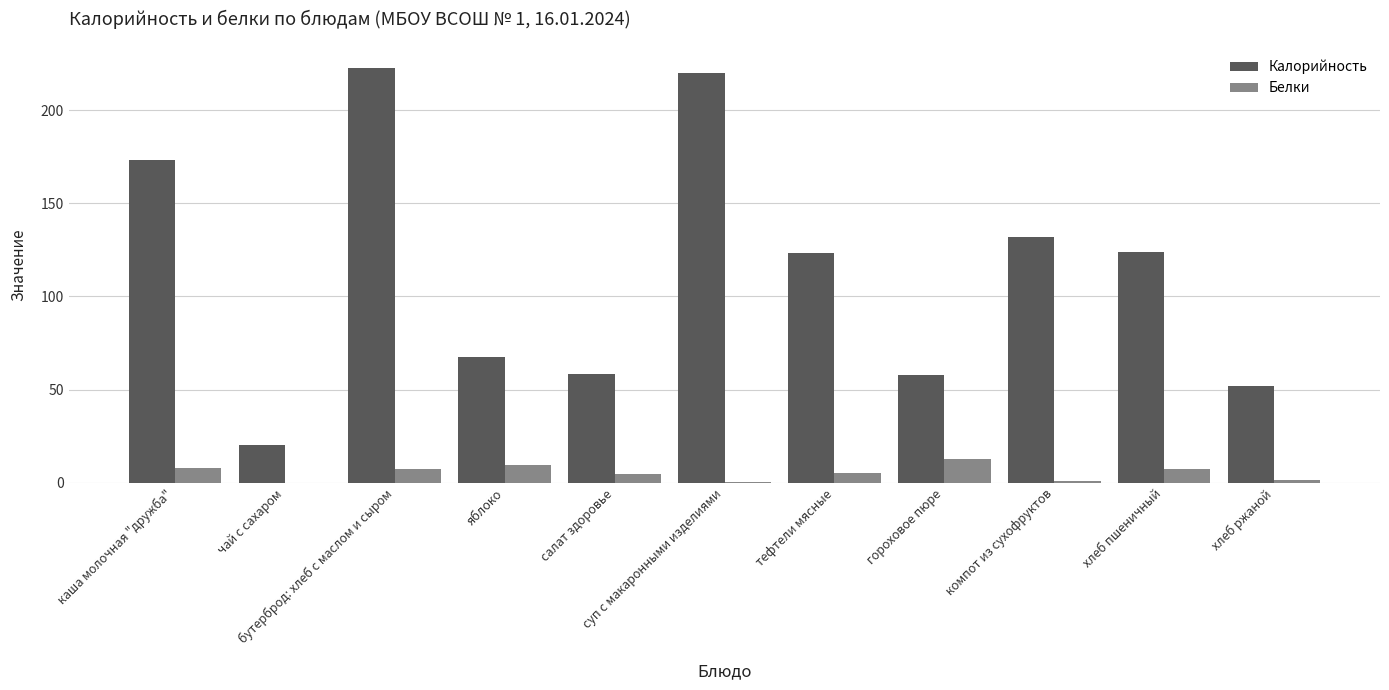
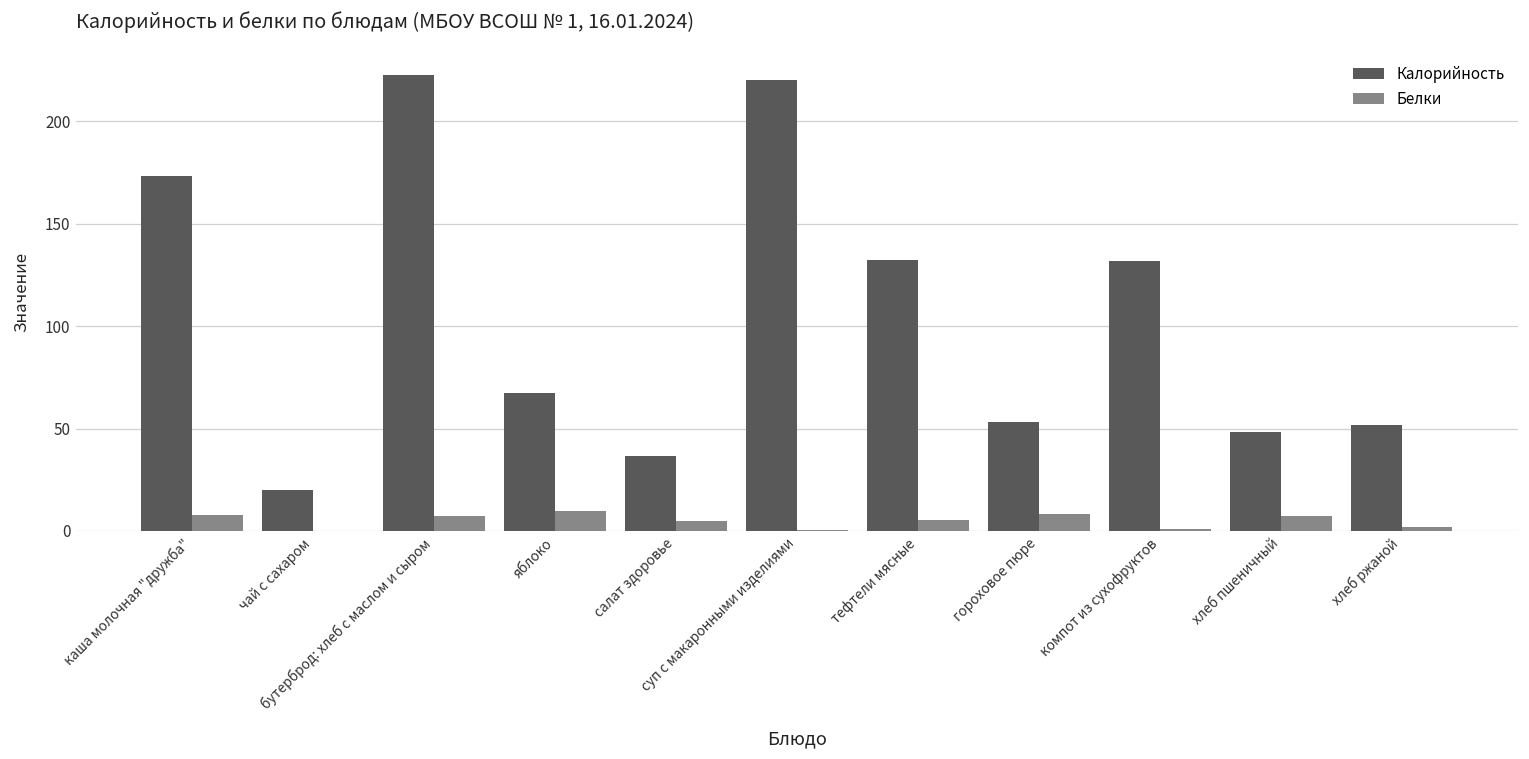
  {
    "Калорийность": {
      "каша молочная \"дружба\"": 174,
      "чай с сахаром": 20,
      "бутерброд: хлеб с маслом и сыром": 223,
      "яблоко": 67,
-     "салат здоровье": 59,
+     "салат здоровье": 37,
      "суп с макаронными изделиями": 220,
-     "тефтели мясные": 123,
-     "гороховое пюре": 58,
+     "тефтели мясные": 132,
+     "гороховое пюре": 53,
      "компот из сухофруктов": 132,
-     "хлеб пшеничный": 124,
+     "хлеб пшеничный": 48,
      "хлеб ржаной": 52
    },
    "Белки": {
      "каша молочная \"дружба\"": 8,
      "чай с сахаром": 0,
      "бутерброд: хлеб с маслом и сыром": 7,
      "яблоко": 10,
      "салат здоровье": 5,
      "тефтели мясные": 5,
-     "гороховое пюре": 13,
+     "гороховое пюре": 8,
      "хлеб пшеничный": 7,
      "хлеб ржаной": 2
    }
  }
